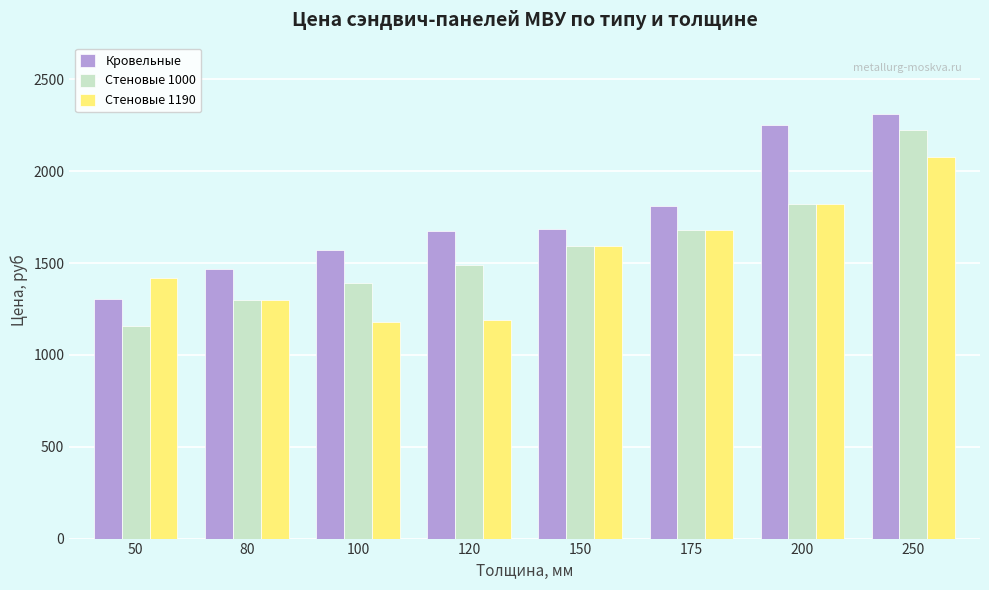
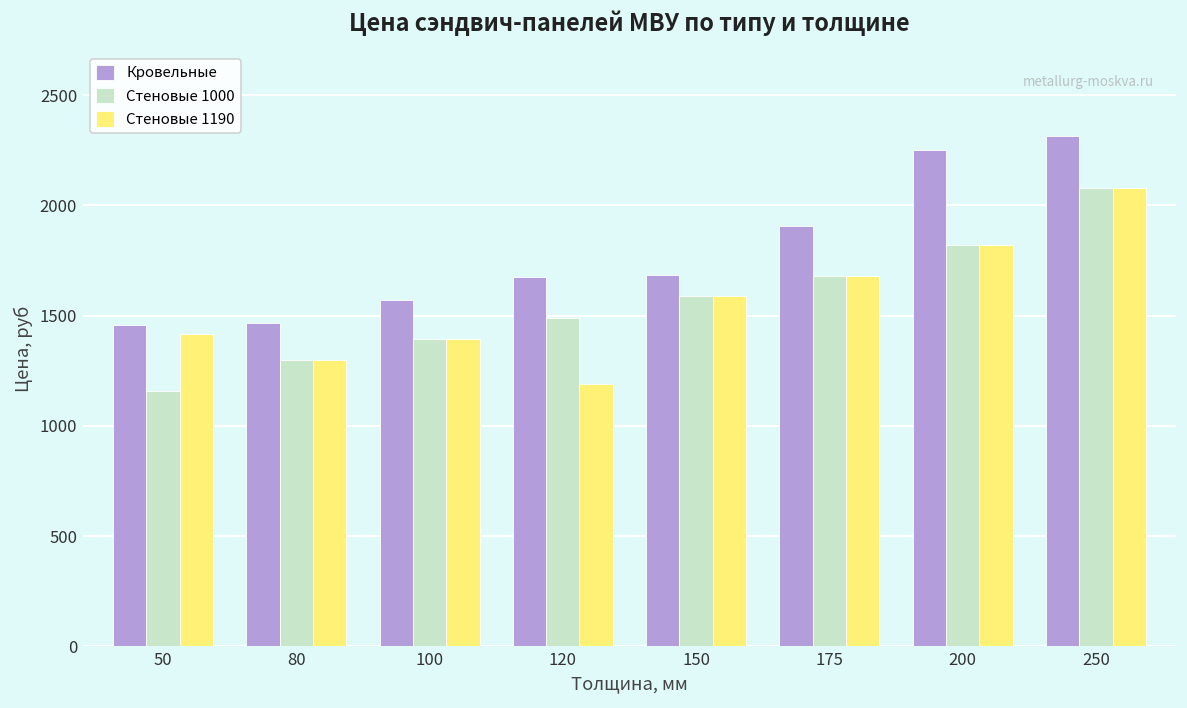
  {
    "Кровельные": {
-     "50": 1310,
+     "50": 1460,
      "80": 1470,
      "100": 1570,
      "120": 1680,
      "150": 1690,
-     "175": 1810,
+     "175": 1910,
      "200": 2250,
      "250": 2310
    },
    "Стеновые 1000": {
      "50": 1160,
      "80": 1300,
      "100": 1390,
      "120": 1490,
      "150": 1590,
      "175": 1680,
      "200": 1820,
-     "250": 2230
+     "250": 2080
    },
    "Стеновые 1190": {
      "50": 1420,
      "80": 1300,
-     "100": 1180,
+     "100": 1390,
      "120": 1190,
      "150": 1590,
      "175": 1680,
      "200": 1820,
      "250": 2080
    }
  }
